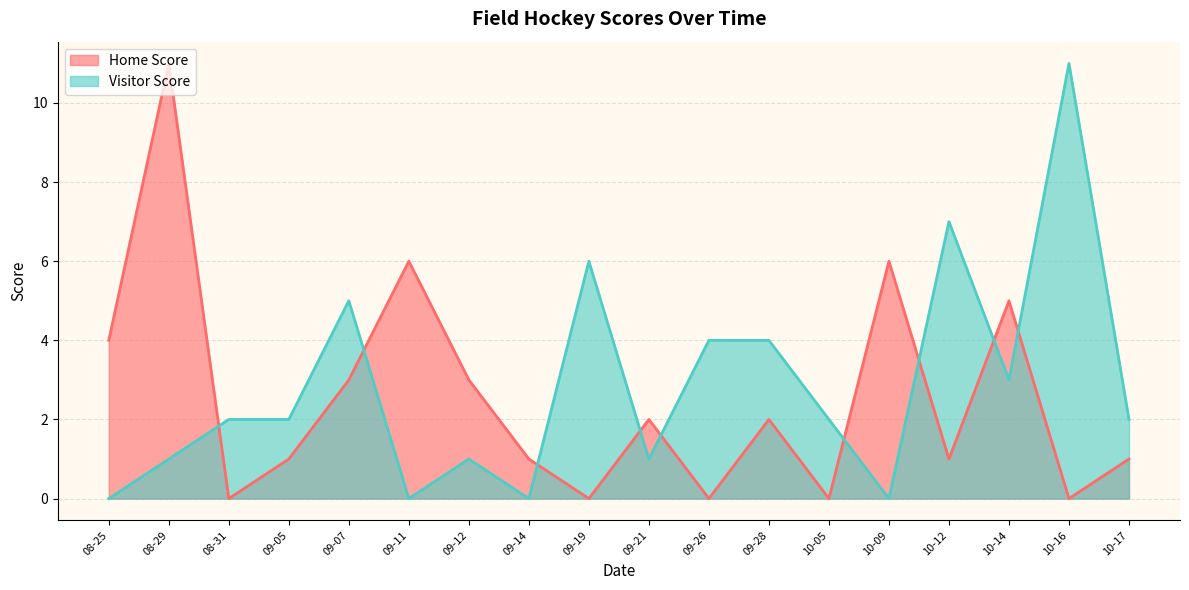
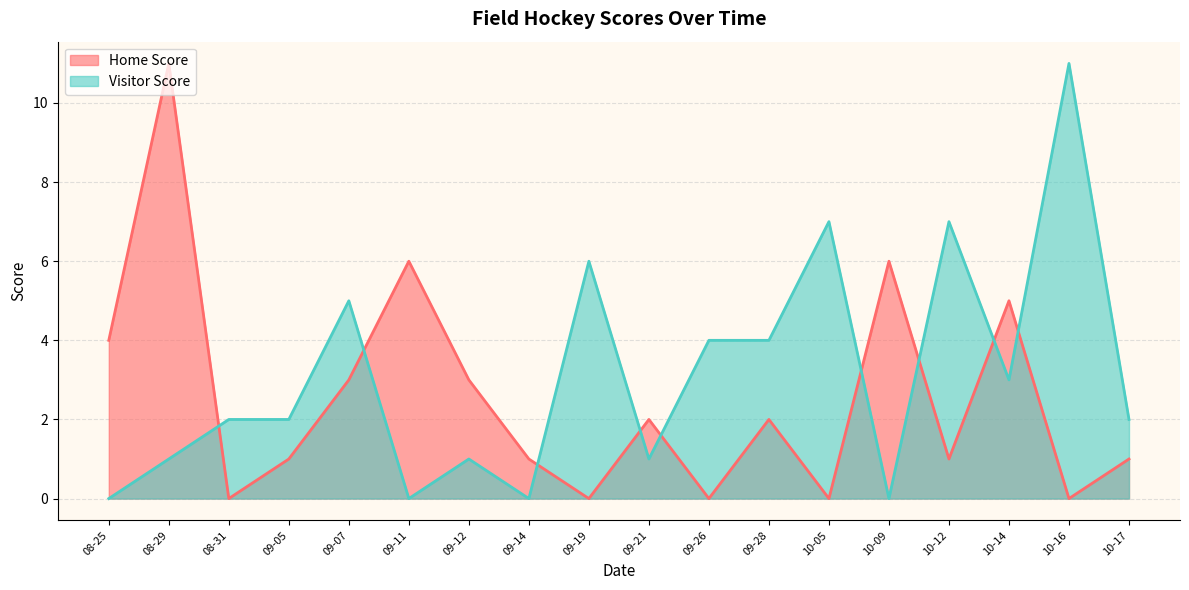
  {
    "Home Score": {
      "08-25": 4,
      "08-31": 0,
      "09-05": 1,
      "09-07": 3,
      "09-11": 6,
      "09-12": 3,
      "09-14": 1,
      "09-19": 0,
      "09-21": 2,
      "09-26": 0,
      "09-28": 2,
      "10-05": 0,
      "10-09": 6,
      "10-12": 1,
      "10-14": 5,
      "10-16": 0,
      "10-17": 1
    },
    "Visitor Score": {
      "08-25": 0,
      "08-29": 1,
      "08-31": 2,
      "09-05": 2,
      "09-07": 5,
      "09-11": 0,
      "09-12": 1,
      "09-14": 0,
      "09-19": 6,
      "09-21": 1,
      "09-26": 4,
      "09-28": 4,
-     "10-05": 2,
+     "10-05": 7,
      "10-09": 0,
      "10-12": 7,
      "10-14": 3,
      "10-16": 11,
      "10-17": 2
    }
  }
